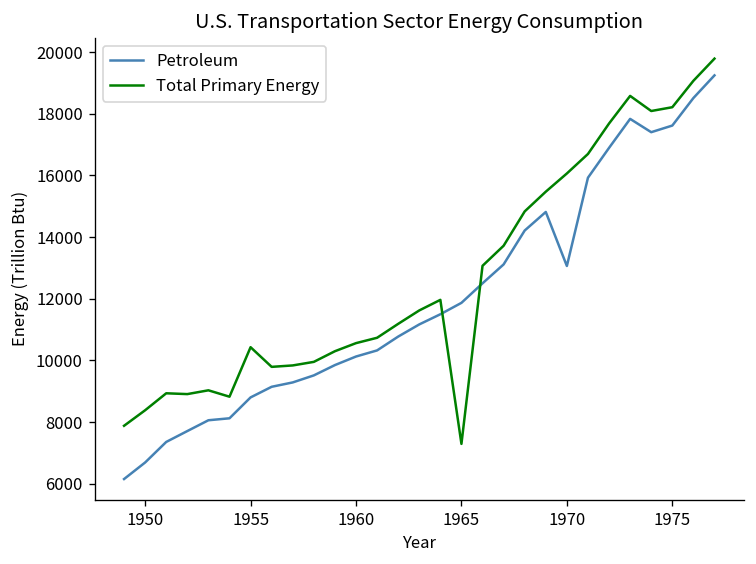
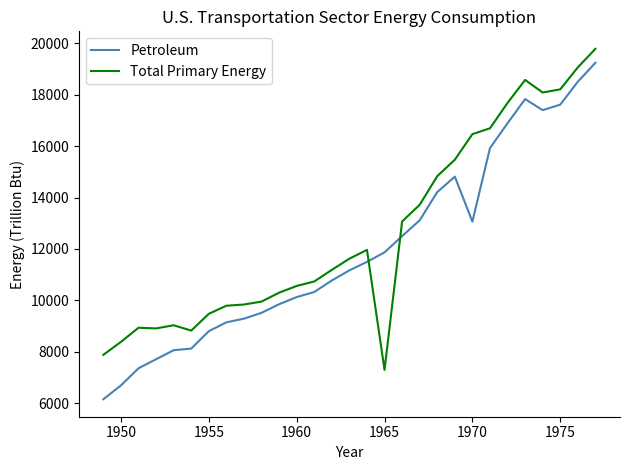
  {
    "Petroleum": {
      "1950": 6700,
      "1955": 8800,
      "1960": 10100,
      "1965": 11900,
      "1970": 13100,
      "1975": 17600
    },
    "Total Primary Energy": {
      "1950": 8400,
-     "1955": 10400,
+     "1955": 9500,
      "1960": 10600,
      "1965": 7300,
-     "1970": 16100,
+     "1970": 16500,
      "1975": 18200
    }
  }
